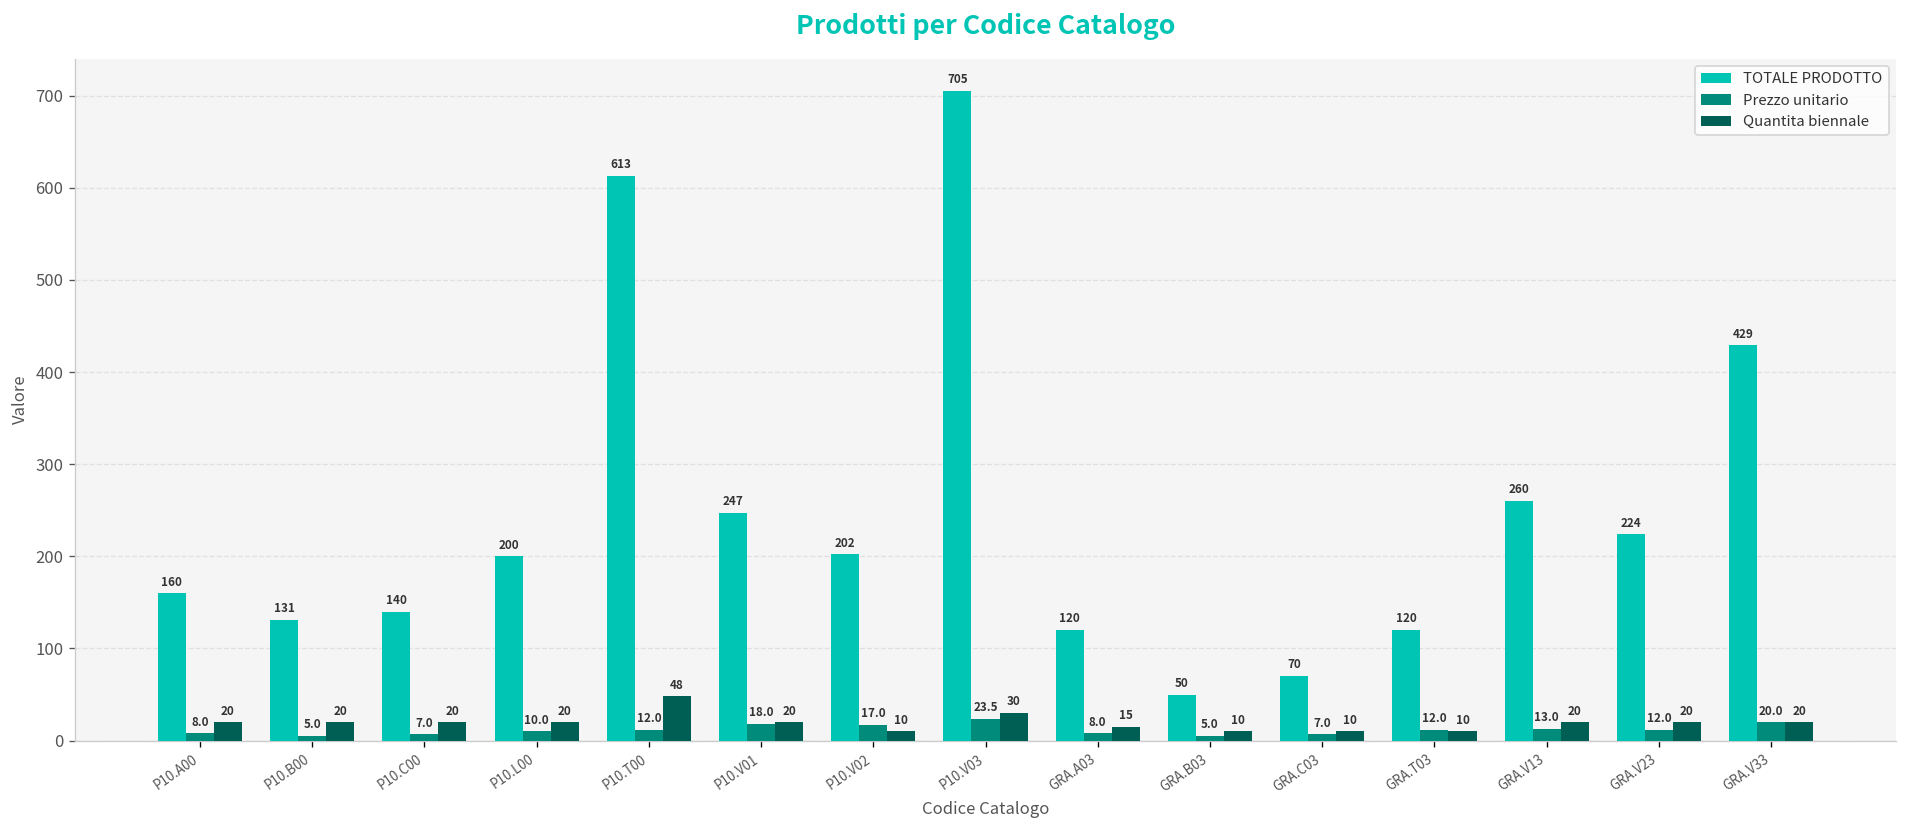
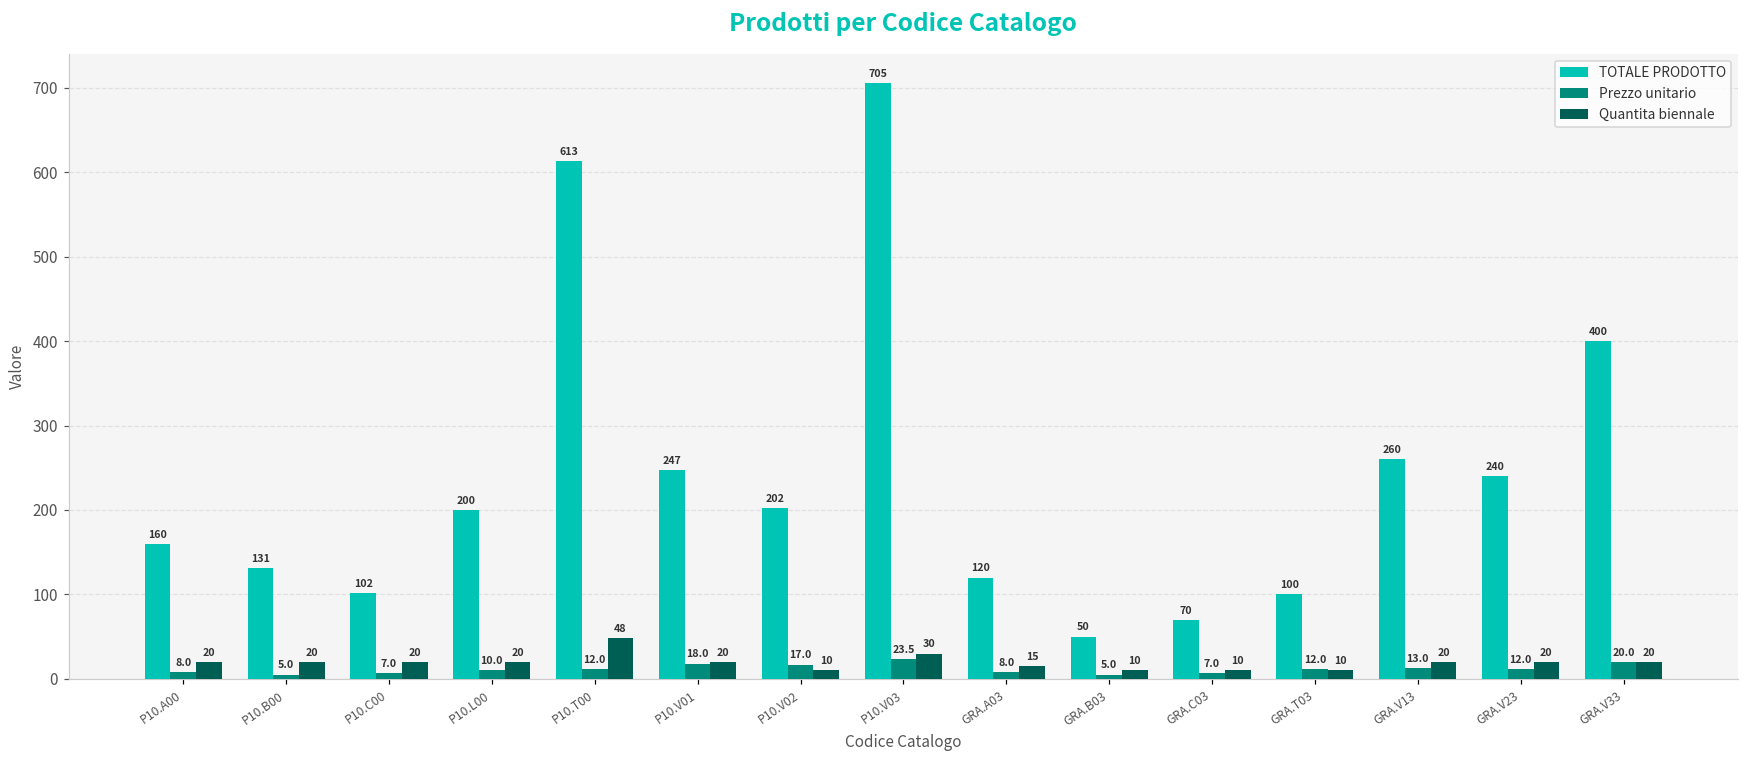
  {
    "TOTALE PRODOTTO": {
      "P10.A00": 160,
      "P10.B00": 131,
-     "P10.C00": 140,
+     "P10.C00": 102,
      "P10.L00": 200,
      "P10.T00": 613,
      "P10.V01": 247,
      "P10.V02": 202,
      "P10.V03": 705,
      "GRA.A03": 120,
      "GRA.B03": 50,
      "GRA.C03": 70,
-     "GRA.T03": 120,
+     "GRA.T03": 100,
      "GRA.V13": 260,
-     "GRA.V23": 224,
-     "GRA.V33": 429
+     "GRA.V23": 240,
+     "GRA.V33": 400
    }
  }
